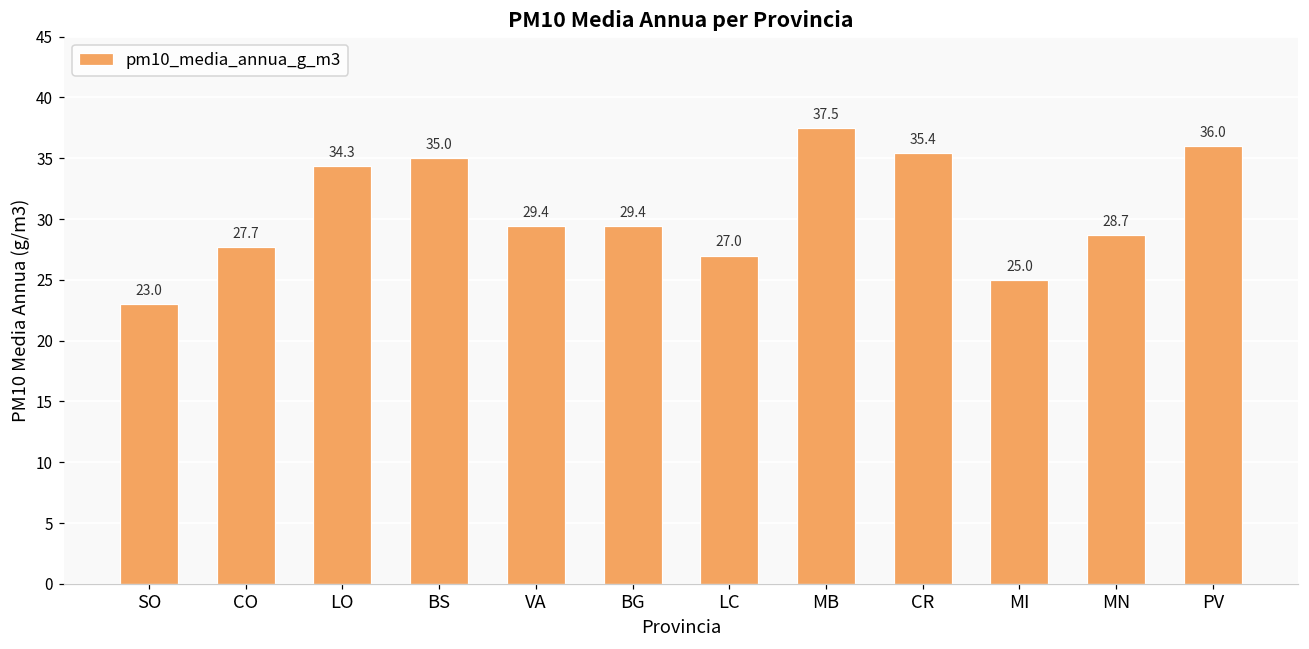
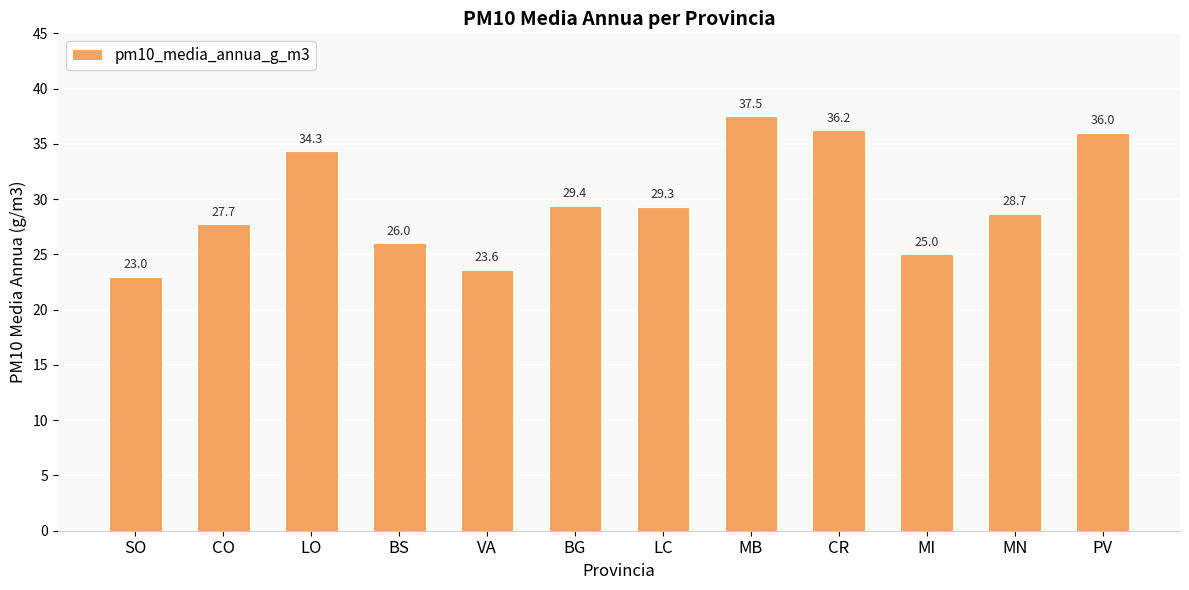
  {
    "SO": 23.0,
    "CO": 27.7,
    "LO": 34.3,
-   "BS": 35.0,
-   "VA": 29.4,
+   "BS": 26.0,
+   "VA": 23.6,
    "BG": 29.4,
-   "LC": 27.0,
+   "LC": 29.3,
    "MB": 37.5,
-   "CR": 35.4,
+   "CR": 36.2,
    "MI": 25.0,
    "MN": 28.7,
    "PV": 36.0
  }
